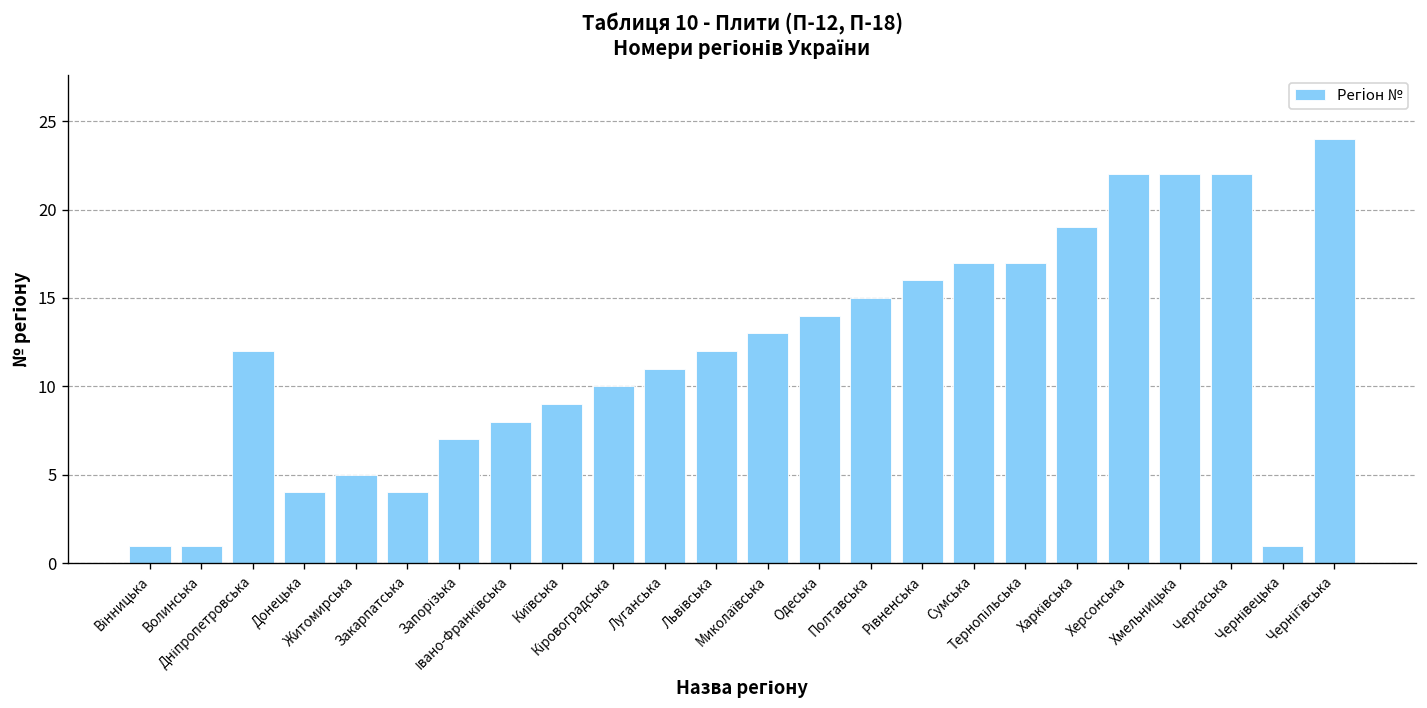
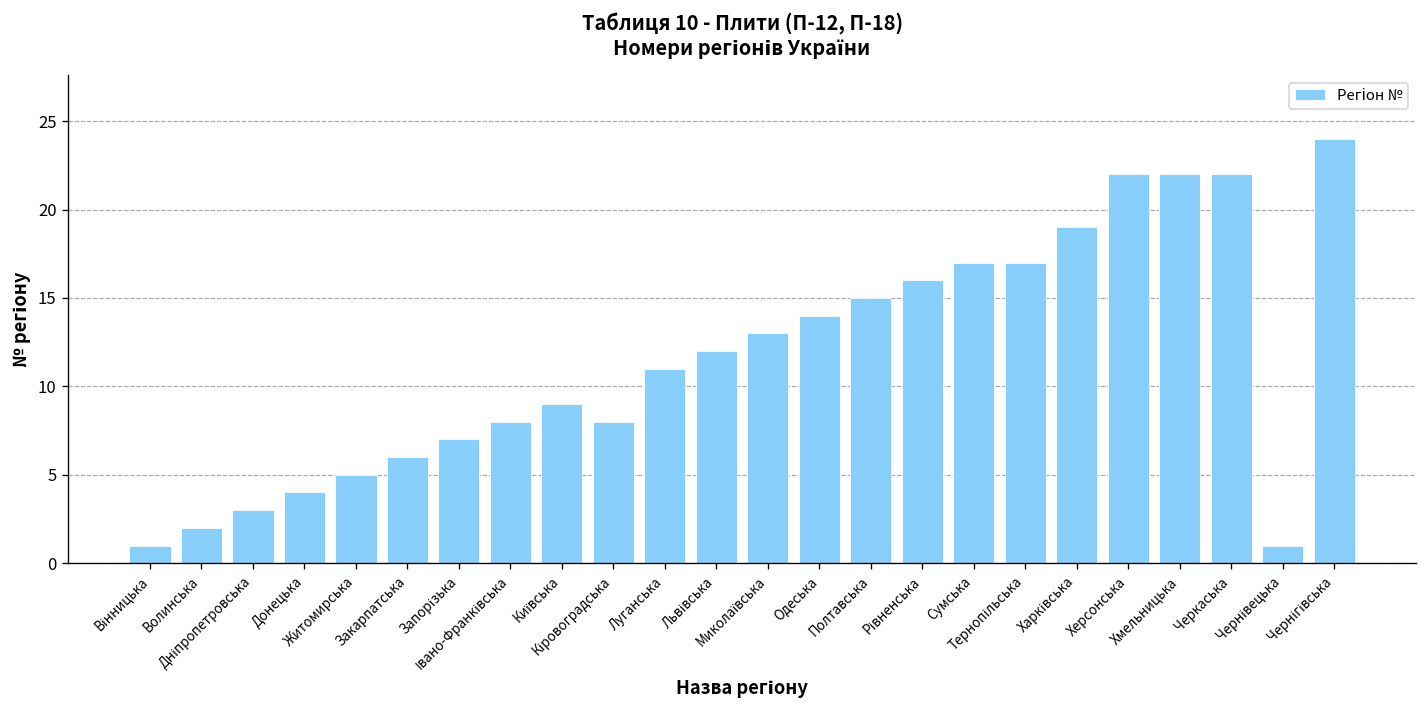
  {
    "Вінницька": 1,
-   "Волинська": 1,
-   "Дніпропетровська": 12,
+   "Волинська": 2,
+   "Дніпропетровська": 3,
    "Донецька": 4,
    "Житомирська": 5,
-   "Закарпатська": 4,
+   "Закарпатська": 6,
    "Запорізька": 7,
    "Івано-Франківська": 8,
    "Київська": 9,
-   "Кіровоградська": 10,
+   "Кіровоградська": 8,
    "Луганська": 11,
    "Львівська": 12,
    "Миколаївська": 13,
    "Одеська": 14,
    "Полтавська": 15,
    "Рівненська": 16,
    "Сумська": 17,
    "Тернопільська": 17,
    "Харківська": 19,
    "Херсонська": 22,
    "Хмельницька": 22,
    "Черкаська": 22,
    "Чернівецька": 1,
    "Чернігівська": 24
  }
